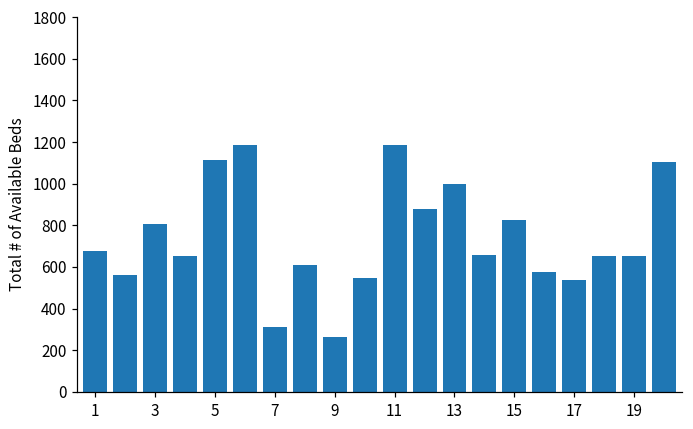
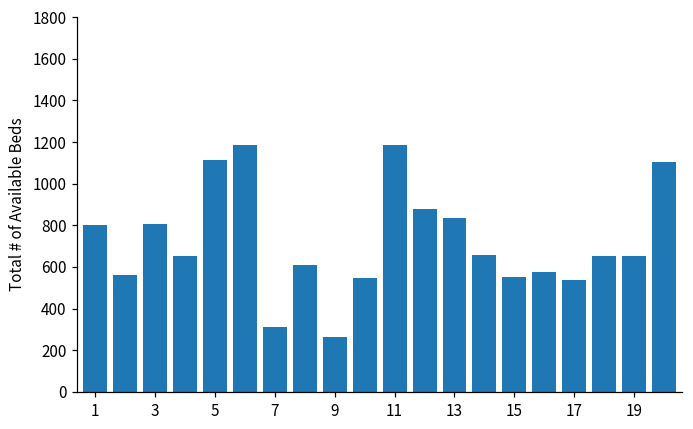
  {
-   "1": 680,
+   "1": 800,
    "3": 800,
    "5": 1110,
    "7": 310,
    "9": 260,
    "11": 1180,
-   "13": 1000,
-   "15": 830,
+   "13": 840,
+   "15": 550,
    "17": 540,
    "19": 650
  }
